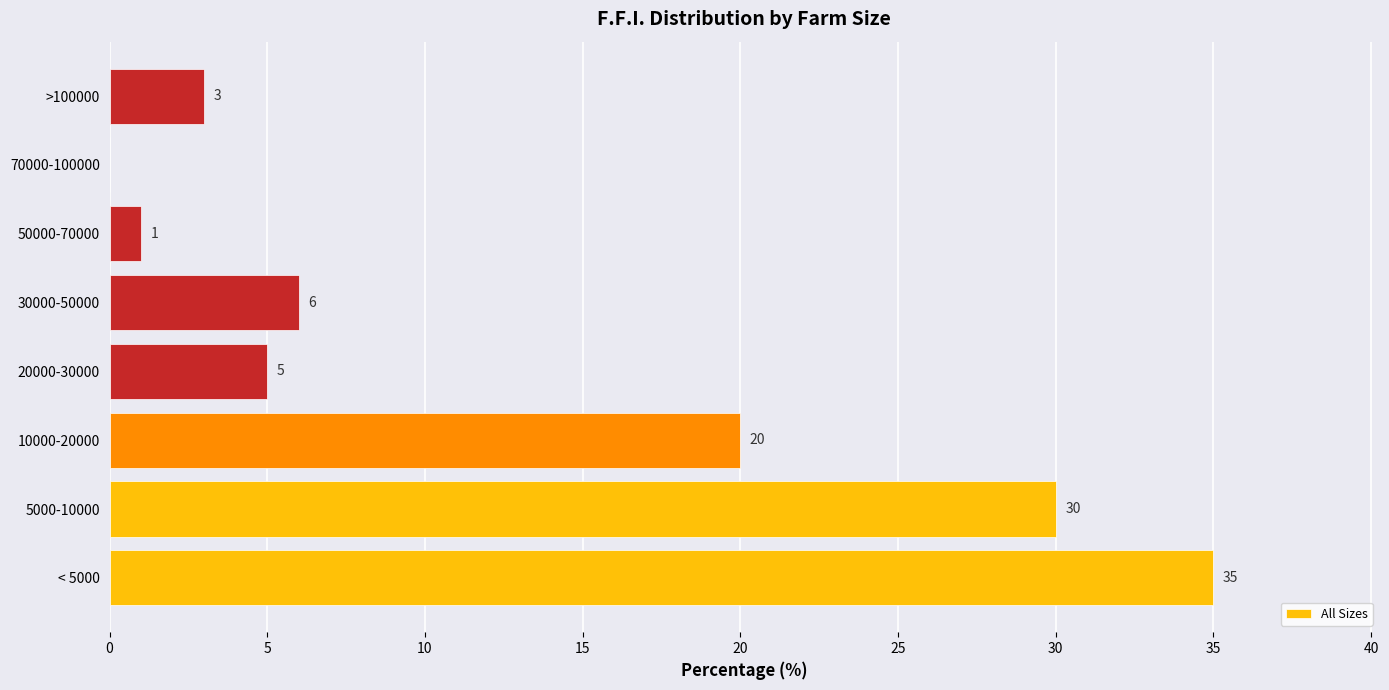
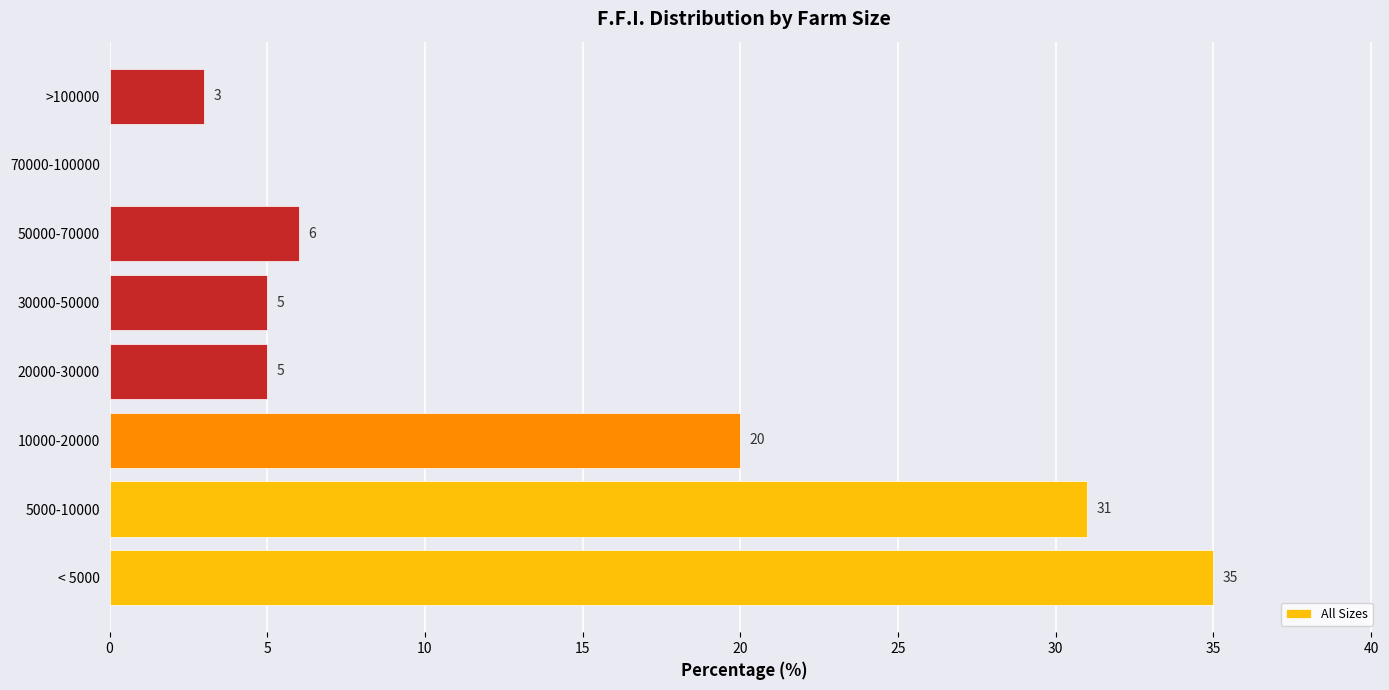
  {
    ">100000": 3,
-   "50000-70000": 1,
-   "30000-50000": 6,
+   "50000-70000": 6,
+   "30000-50000": 5,
    "20000-30000": 5,
    "10000-20000": 20,
-   "5000-10000": 30,
+   "5000-10000": 31,
    "< 5000": 35
  }
